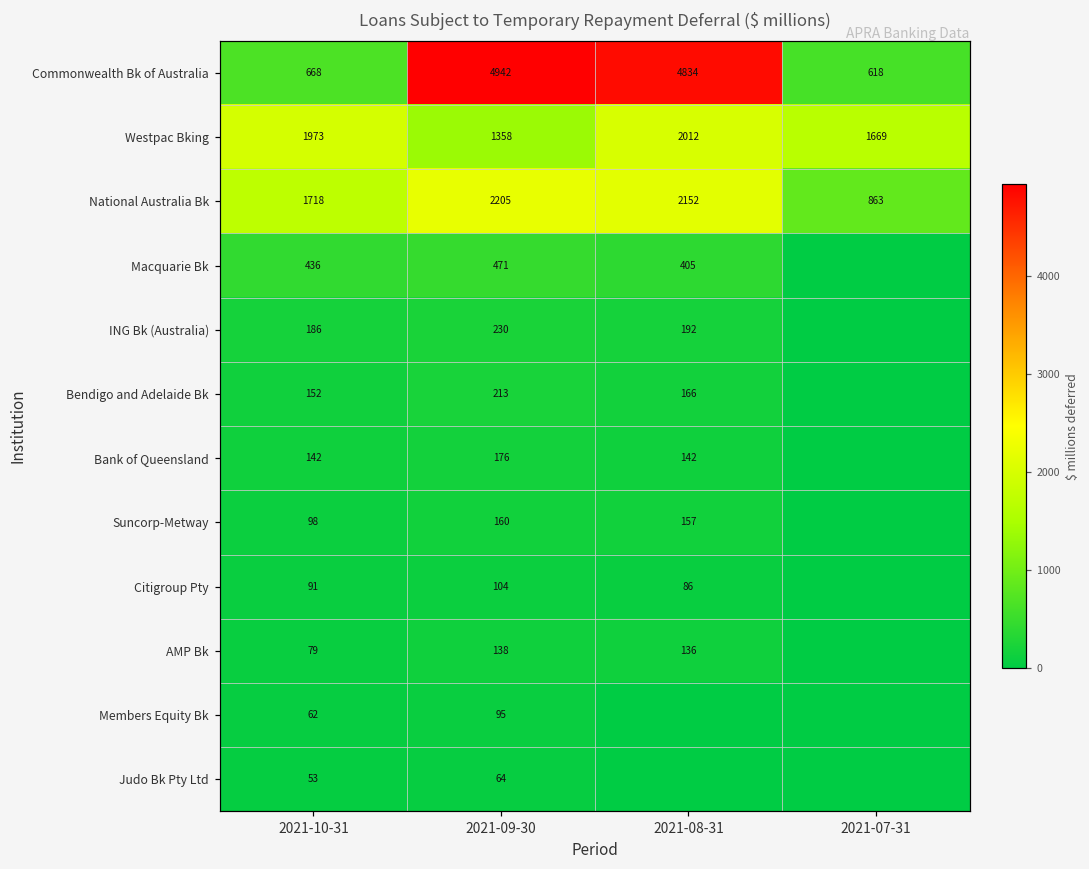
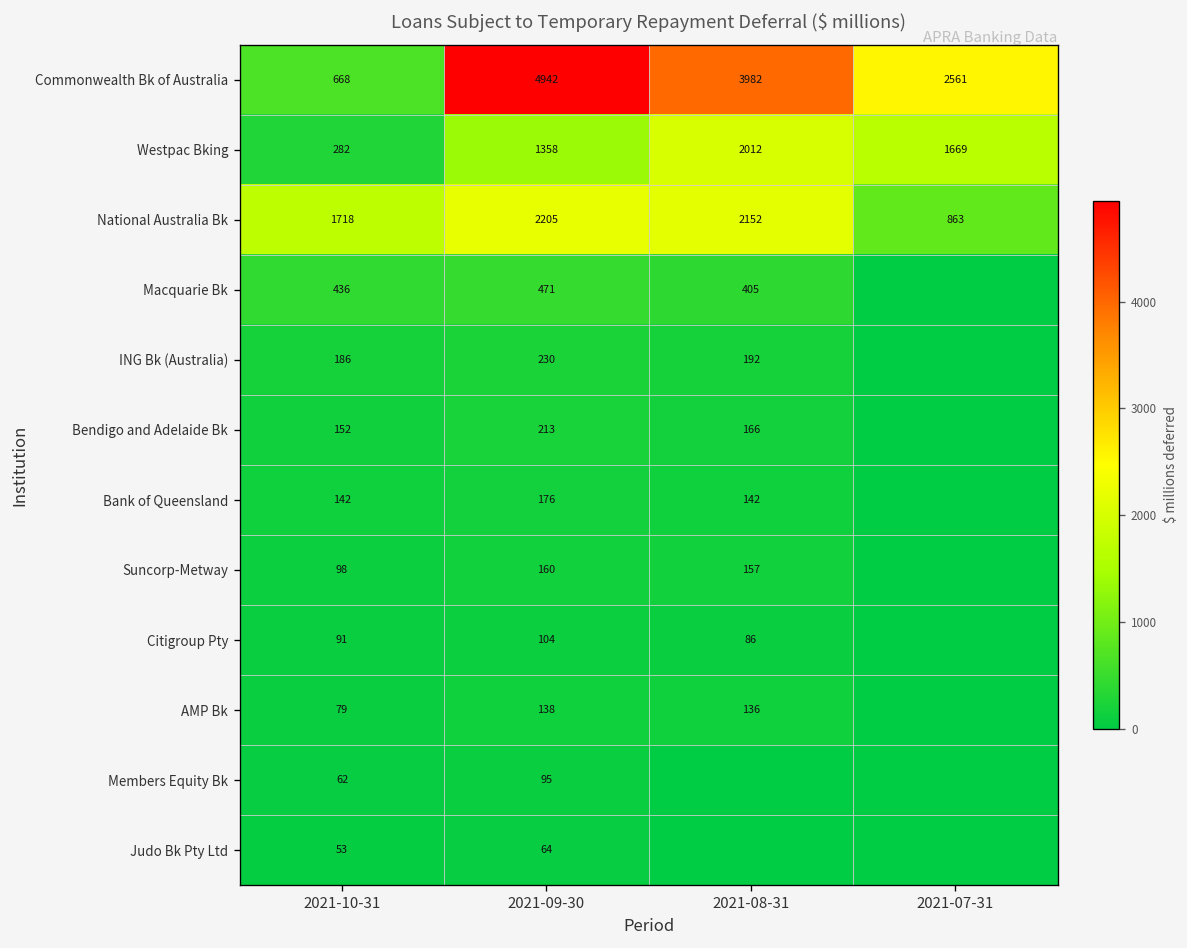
  {
    "Commonwealth Bk of Australia": {
      "2021-10-31": 668,
      "2021-09-30": 4942,
-     "2021-08-31": 4834,
-     "2021-07-31": 618
+     "2021-08-31": 3982,
+     "2021-07-31": 2561
    },
    "Westpac Bking": {
-     "2021-10-31": 1973,
+     "2021-10-31": 282,
      "2021-09-30": 1358,
      "2021-08-31": 2012,
      "2021-07-31": 1669
    },
    "National Australia Bk": {
      "2021-10-31": 1718,
      "2021-09-30": 2205,
      "2021-08-31": 2152,
      "2021-07-31": 863
    },
    "Macquarie Bk": {
      "2021-10-31": 436,
      "2021-09-30": 471,
      "2021-08-31": 405
    },
    "ING Bk (Australia)": {
      "2021-10-31": 186,
      "2021-09-30": 230,
      "2021-08-31": 192
    },
    "Bendigo and Adelaide Bk": {
      "2021-10-31": 152,
      "2021-09-30": 213,
      "2021-08-31": 166
    },
    "Bank of Queensland": {
      "2021-10-31": 142,
      "2021-09-30": 176,
      "2021-08-31": 142
    },
    "Suncorp-Metway": {
      "2021-10-31": 98,
      "2021-09-30": 160,
      "2021-08-31": 157
    },
    "Citigroup Pty": {
      "2021-10-31": 91,
      "2021-09-30": 104,
      "2021-08-31": 86
    },
    "AMP Bk": {
      "2021-10-31": 79,
      "2021-09-30": 138,
      "2021-08-31": 136
    },
    "Members Equity Bk": {
      "2021-10-31": 62,
      "2021-09-30": 95
    },
    "Judo Bk Pty Ltd": {
      "2021-10-31": 53,
      "2021-09-30": 64
    }
  }
